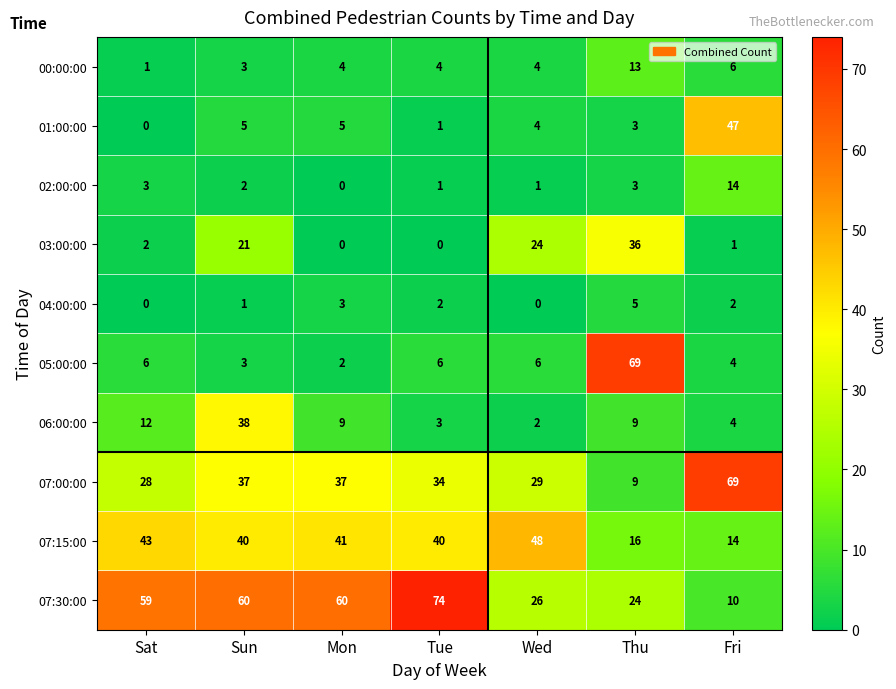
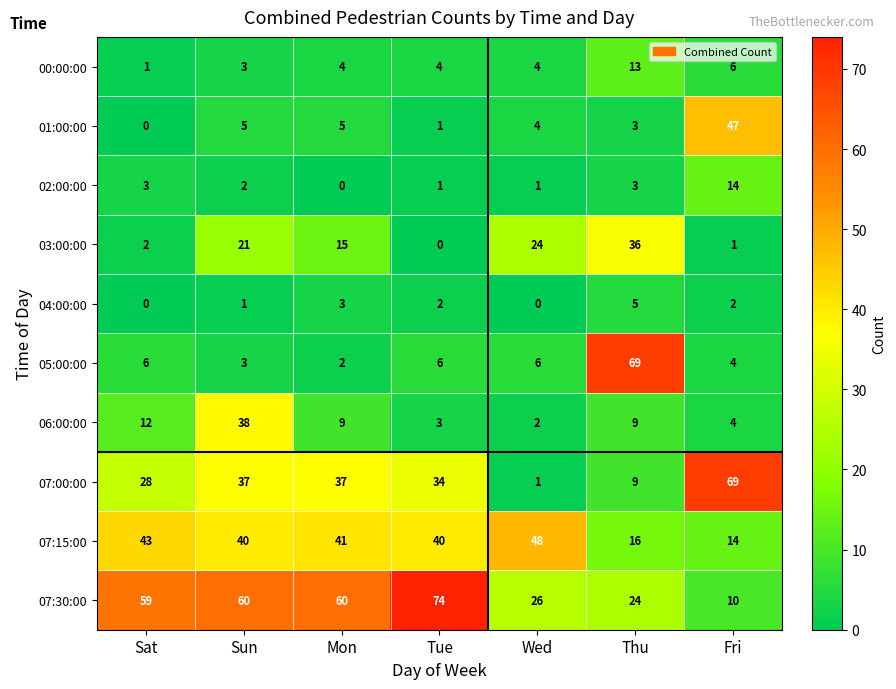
  {
    "00:00:00": {
      "Sat": 1,
      "Sun": 3,
      "Mon": 4,
      "Tue": 4,
      "Wed": 4,
      "Thu": 13
    },
    "01:00:00": {
      "Sat": 0,
      "Sun": 5,
      "Mon": 5,
      "Tue": 1,
      "Wed": 4,
      "Thu": 3,
      "Fri": 47
    },
    "02:00:00": {
      "Sat": 3,
      "Sun": 2,
      "Mon": 0,
      "Tue": 1,
      "Wed": 1,
      "Thu": 3,
      "Fri": 14
    },
    "03:00:00": {
      "Sat": 2,
      "Sun": 21,
-     "Mon": 0,
+     "Mon": 15,
      "Tue": 0,
      "Wed": 24,
      "Thu": 36,
      "Fri": 1
    },
    "04:00:00": {
      "Sat": 0,
      "Sun": 1,
      "Mon": 3,
      "Tue": 2,
      "Wed": 0,
      "Thu": 5,
      "Fri": 2
    },
    "05:00:00": {
      "Sat": 6,
      "Sun": 3,
      "Mon": 2,
      "Tue": 6,
      "Wed": 6,
      "Thu": 69,
      "Fri": 4
    },
    "06:00:00": {
      "Sat": 12,
      "Sun": 38,
      "Mon": 9,
      "Tue": 3,
      "Wed": 2,
      "Thu": 9,
      "Fri": 4
    },
    "07:00:00": {
      "Sat": 28,
      "Sun": 37,
      "Mon": 37,
      "Tue": 34,
-     "Wed": 29,
+     "Wed": 1,
      "Thu": 9,
      "Fri": 69
    },
    "07:15:00": {
      "Sat": 43,
      "Sun": 40,
      "Mon": 41,
      "Tue": 40,
      "Wed": 48,
      "Thu": 16,
      "Fri": 14
    },
    "07:30:00": {
      "Sat": 59,
      "Sun": 60,
      "Mon": 60,
      "Tue": 74,
      "Wed": 26,
      "Thu": 24,
      "Fri": 10
    }
  }
